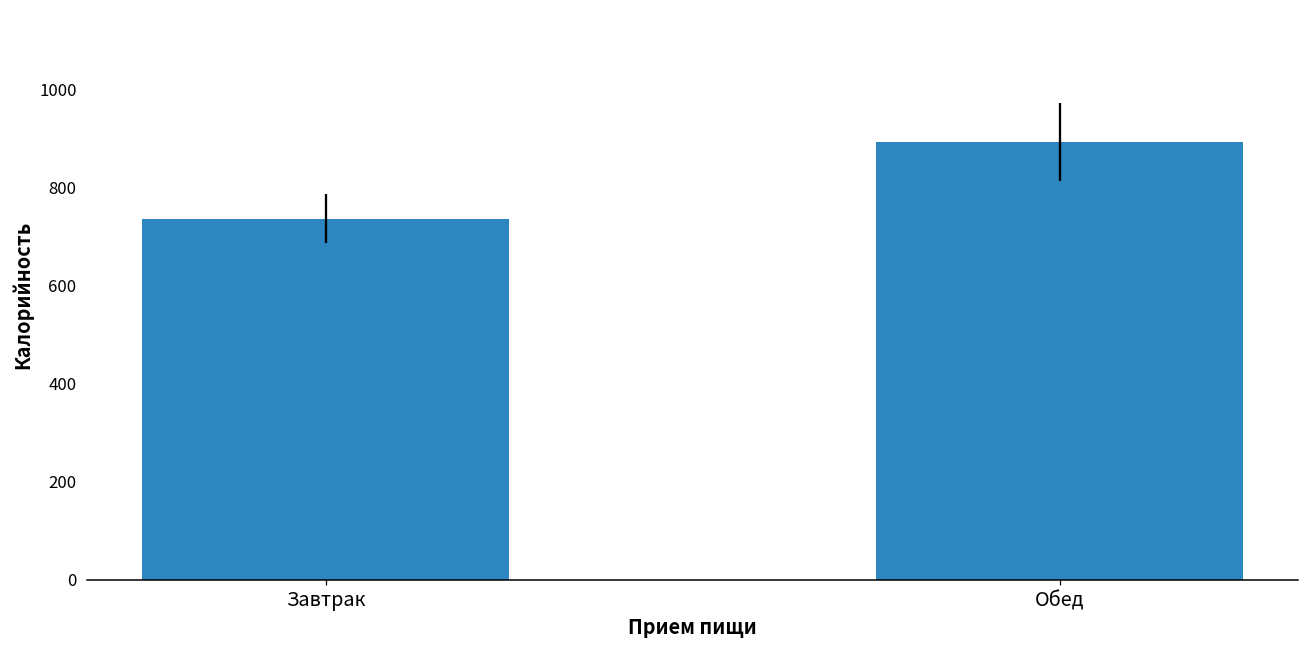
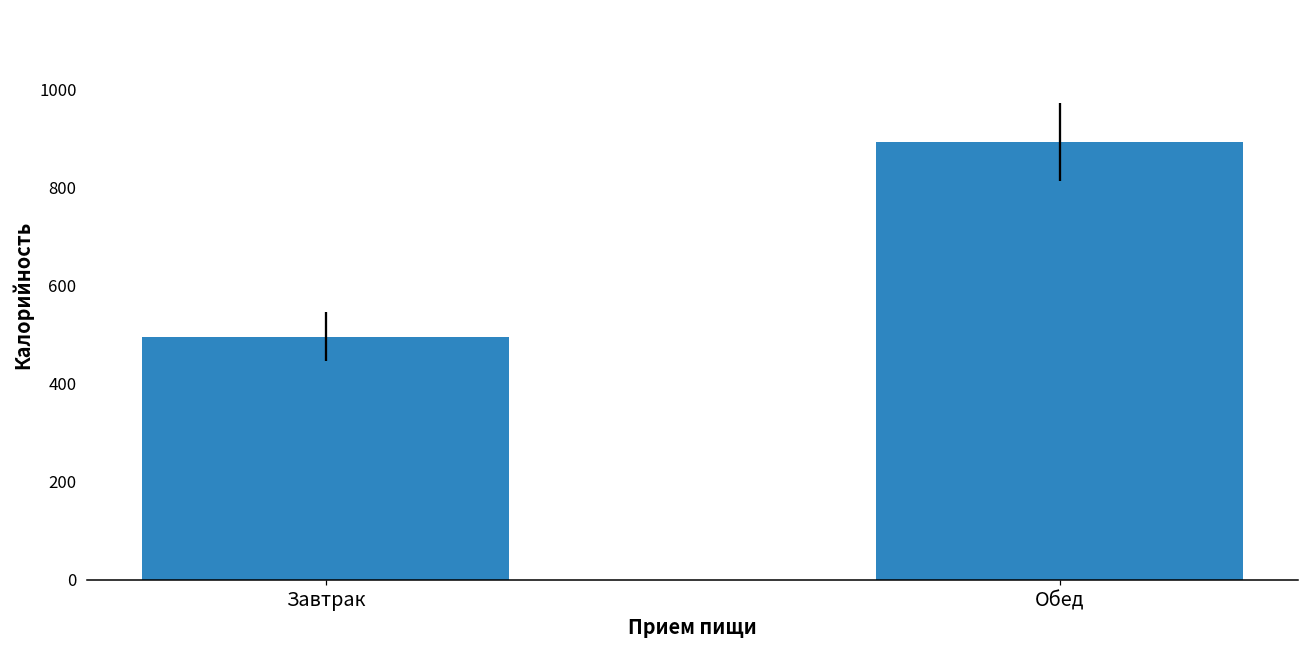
  {
-   "Завтрак": 740,
+   "Завтрак": 500,
    "Обед": 890
  }
